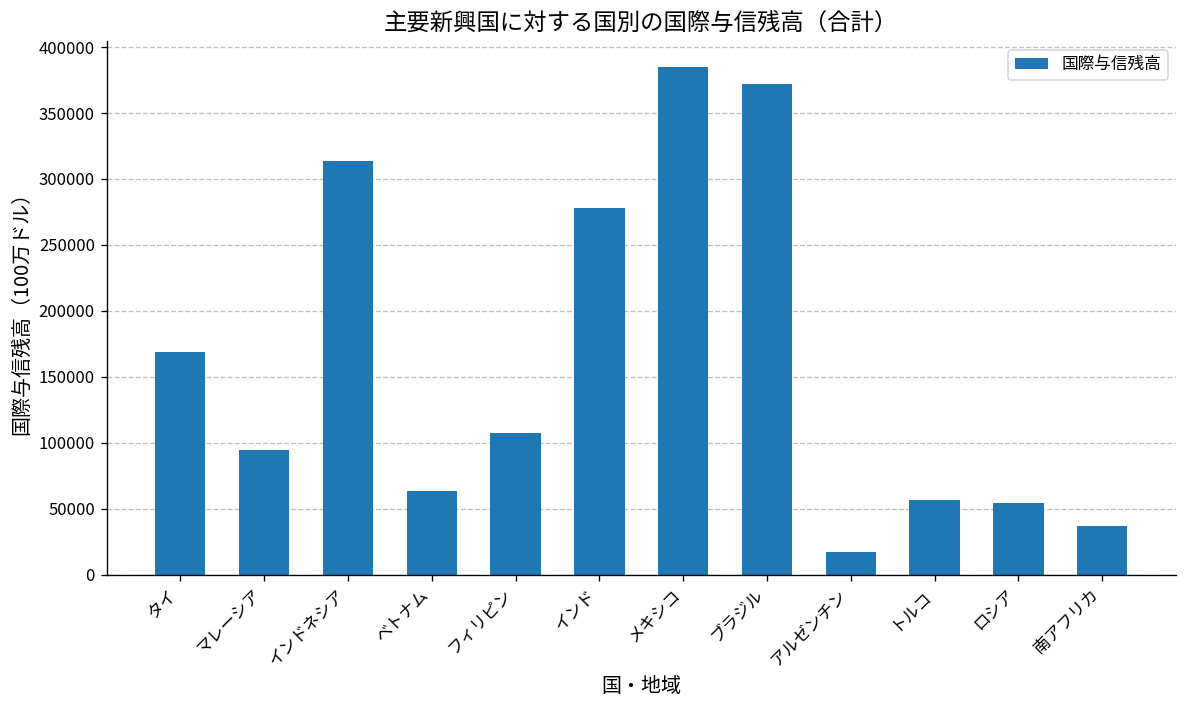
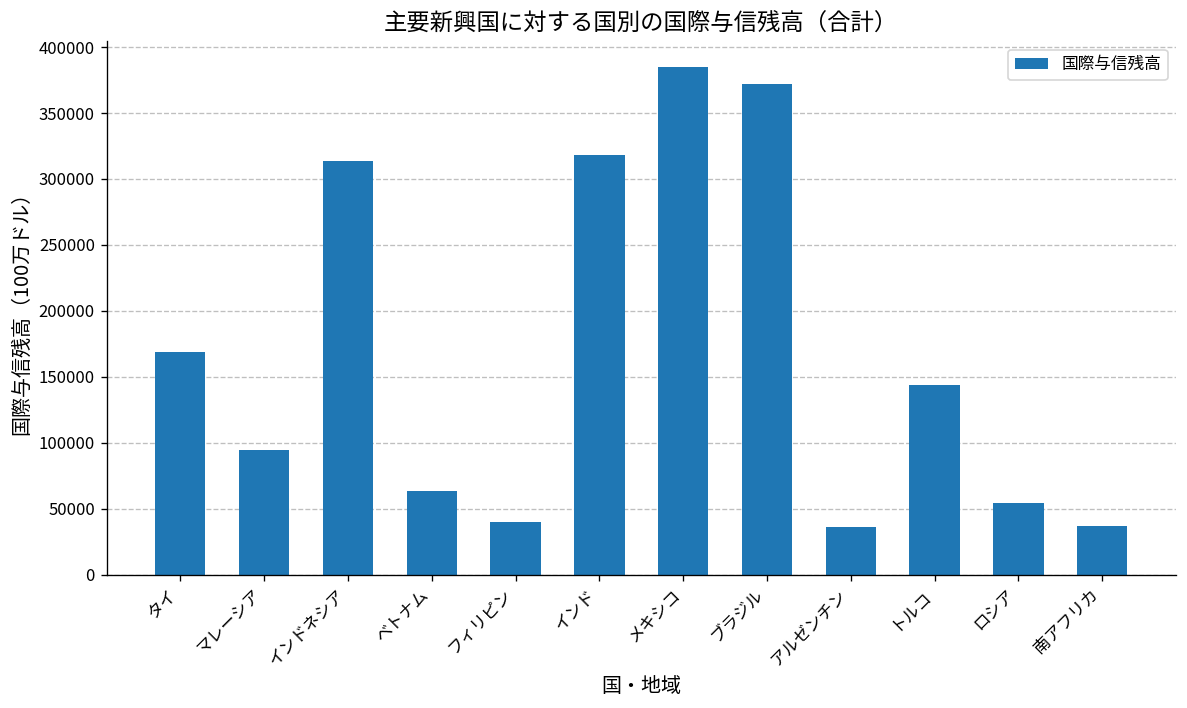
  {
    "タイ": 169000,
    "マレーシア": 95000,
    "インドネシア": 314000,
    "ベトナム": 63000,
-   "フィリピン": 107000,
-   "インド": 278000,
+   "フィリピン": 40000,
+   "インド": 318000,
    "メキシコ": 385000,
    "ブラジル": 372000,
-   "アルゼンチン": 17000,
-   "トルコ": 57000,
+   "アルゼンチン": 36000,
+   "トルコ": 144000,
    "ロシア": 54000,
    "南アフリカ": 37000
  }
